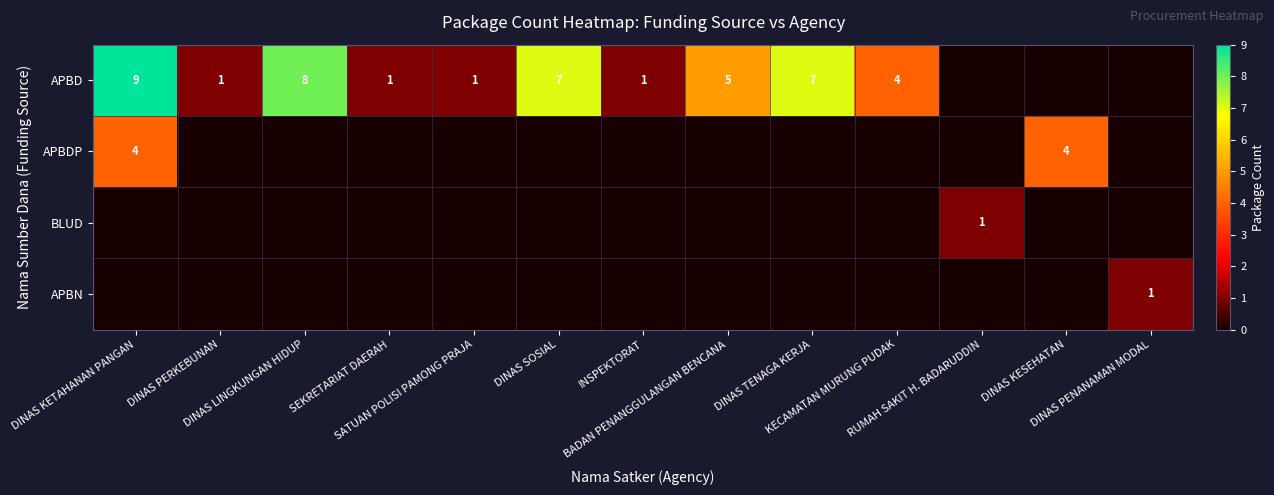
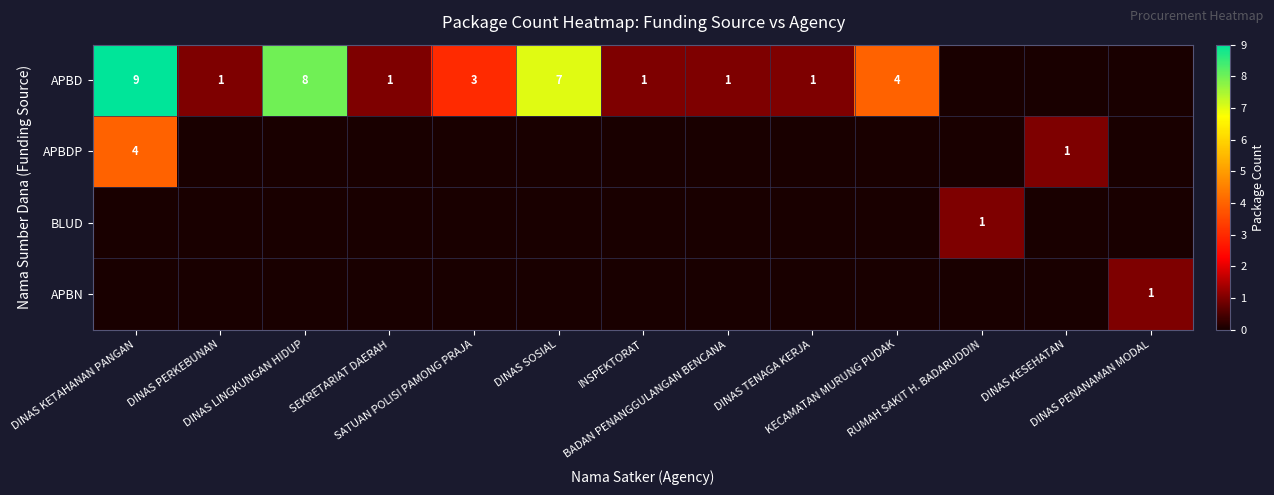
  {
    "APBD": {
      "DINAS KETAHANAN PANGAN": 9,
      "DINAS PERKEBUNAN": 1,
      "DINAS LINGKUNGAN HIDUP": 8,
      "SEKRETARIAT DAERAH": 1,
-     "SATUAN POLISI PAMONG PRAJA": 1,
+     "SATUAN POLISI PAMONG PRAJA": 3,
      "DINAS SOSIAL": 7,
      "INSPEKTORAT": 1,
-     "BADAN PENANGGULANGAN BENCANA": 5,
-     "DINAS TENAGA KERJA": 7,
+     "BADAN PENANGGULANGAN BENCANA": 1,
+     "DINAS TENAGA KERJA": 1,
      "KECAMATAN MURUNG PUDAK": 4
    },
    "APBDP": {
      "DINAS KETAHANAN PANGAN": 4,
-     "DINAS KESEHATAN": 4
+     "DINAS KESEHATAN": 1
    },
    "BLUD": {
      "RUMAH SAKIT H. BADARUDDIN": 1
    },
    "APBN": {
      "DINAS PENANAMAN MODAL": 1
    }
  }
